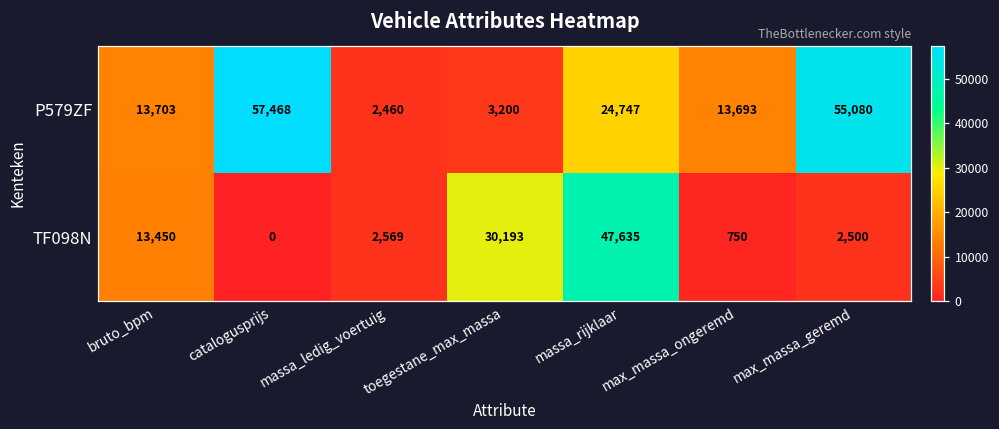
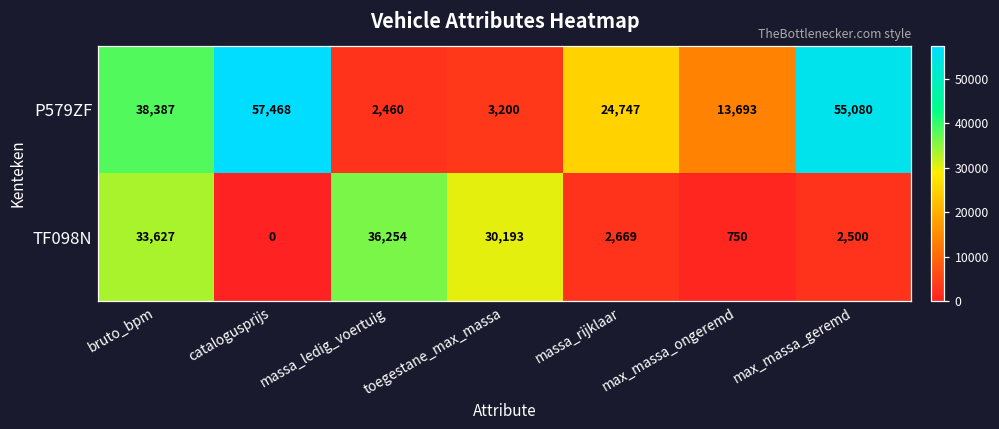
  {
    "P579ZF": {
-     "bruto_bpm": "13,703",
+     "bruto_bpm": "38,387",
      "catalogusprijs": "57,468",
      "massa_ledig_voertuig": "2,460",
      "toegestane_max_massa": "3,200",
      "massa_rijklaar": "24,747",
      "max_massa_ongeremd": "13,693",
      "max_massa_geremd": "55,080"
    },
    "TF098N": {
-     "bruto_bpm": "13,450",
+     "bruto_bpm": "33,627",
      "catalogusprijs": "0",
-     "massa_ledig_voertuig": "2,569",
+     "massa_ledig_voertuig": "36,254",
      "toegestane_max_massa": "30,193",
-     "massa_rijklaar": "47,635",
+     "massa_rijklaar": "2,669",
      "max_massa_ongeremd": "750",
      "max_massa_geremd": "2,500"
    }
  }
